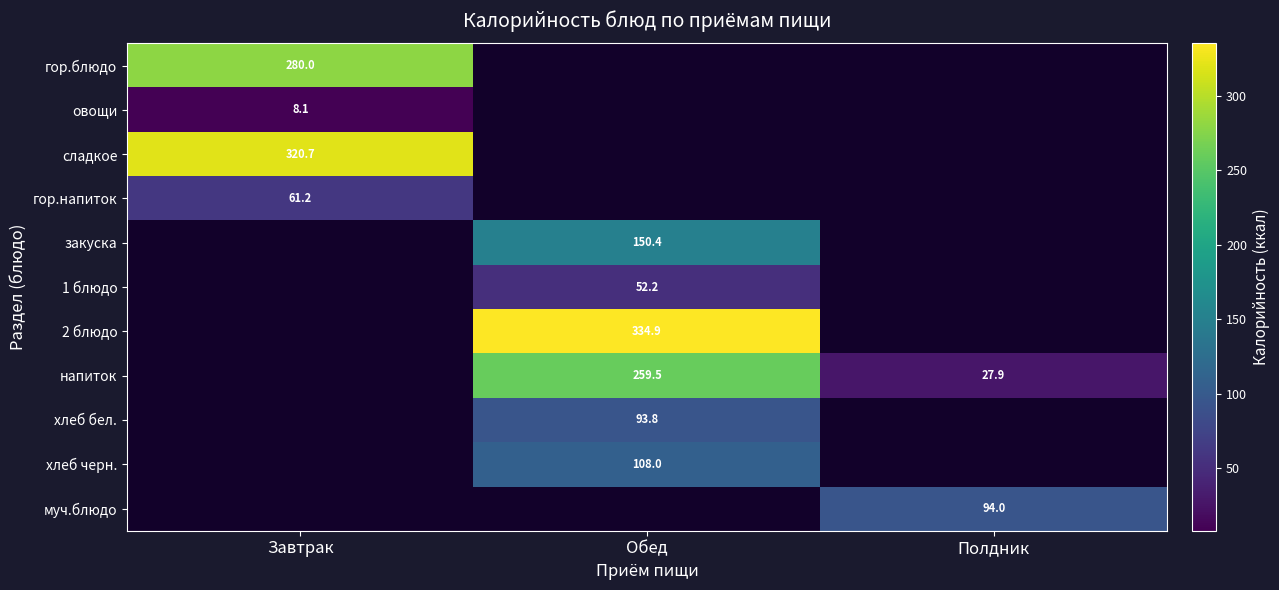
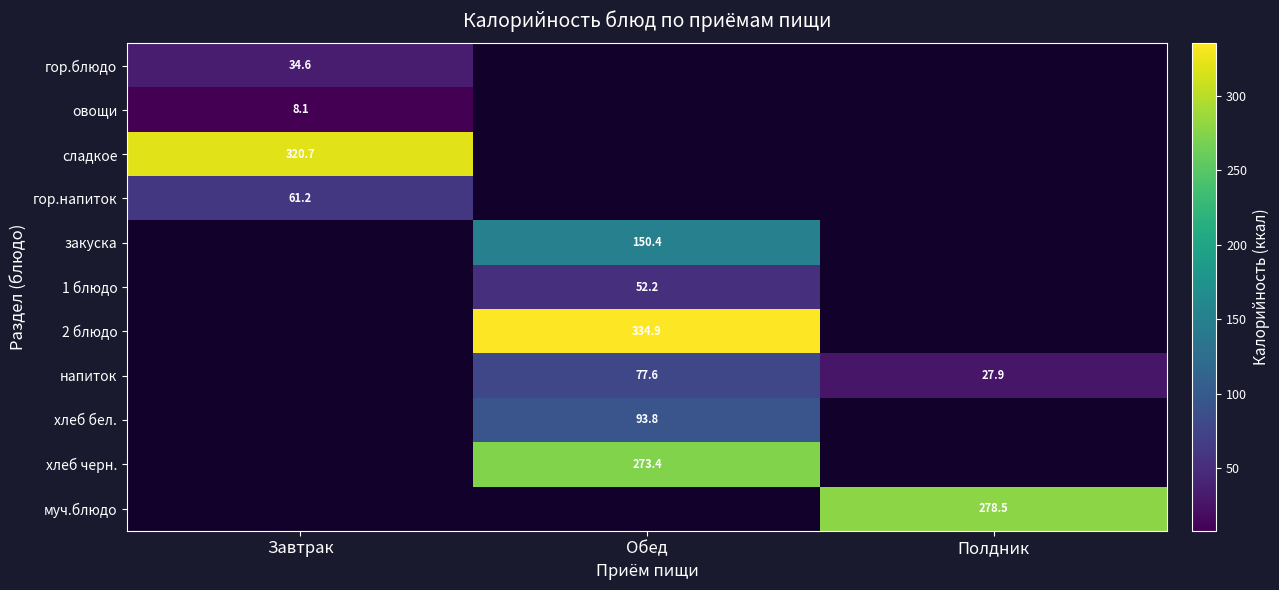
  {
    "гор.блюдо": {
-     "Завтрак": 280.0
+     "Завтрак": 34.6
    },
    "овощи": {
      "Завтрак": 8.1
    },
    "сладкое": {
      "Завтрак": 320.7
    },
    "гор.напиток": {
      "Завтрак": 61.2
    },
    "закуска": {
      "Обед": 150.4
    },
    "1 блюдо": {
      "Обед": 52.2
    },
    "2 блюдо": {
      "Обед": 334.9
    },
    "напиток": {
-     "Обед": 259.5,
+     "Обед": 77.6,
      "Полдник": 27.9
    },
    "хлеб бел.": {
      "Обед": 93.8
    },
    "хлеб черн.": {
-     "Обед": 108.0
+     "Обед": 273.4
    },
    "муч.блюдо": {
-     "Полдник": 94.0
+     "Полдник": 278.5
    }
  }
